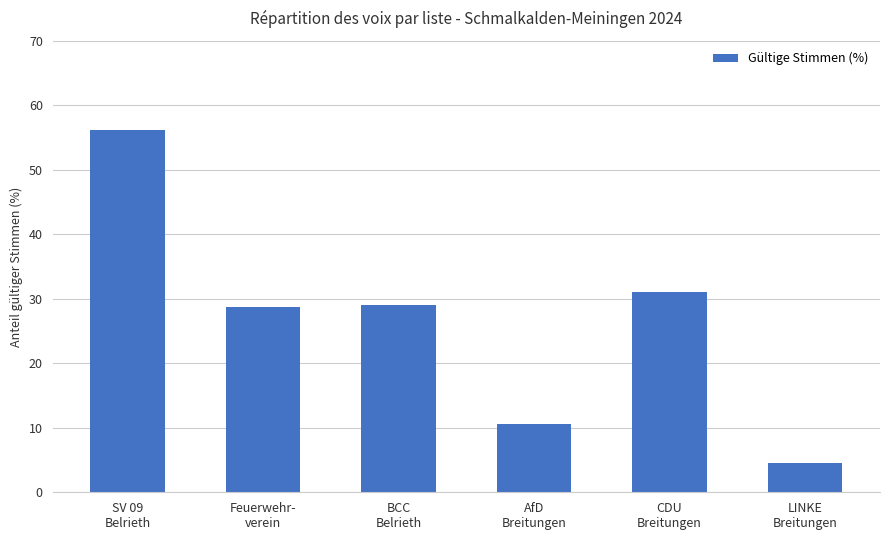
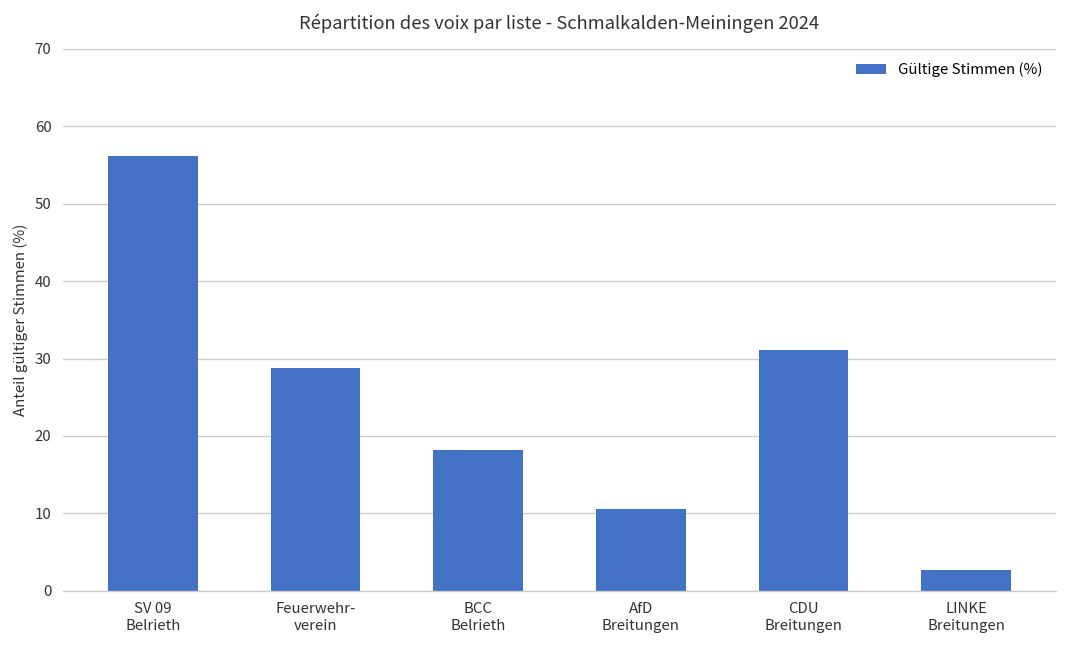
  {
    "SV 09 Belrieth": 56,
    "Feuerwehr- verein": 29,
-   "BCC Belrieth": 29,
+   "BCC Belrieth": 18,
    "AfD Breitungen": 11,
    "CDU Breitungen": 31,
-   "LINKE Breitungen": 5
+   "LINKE Breitungen": 3
  }
